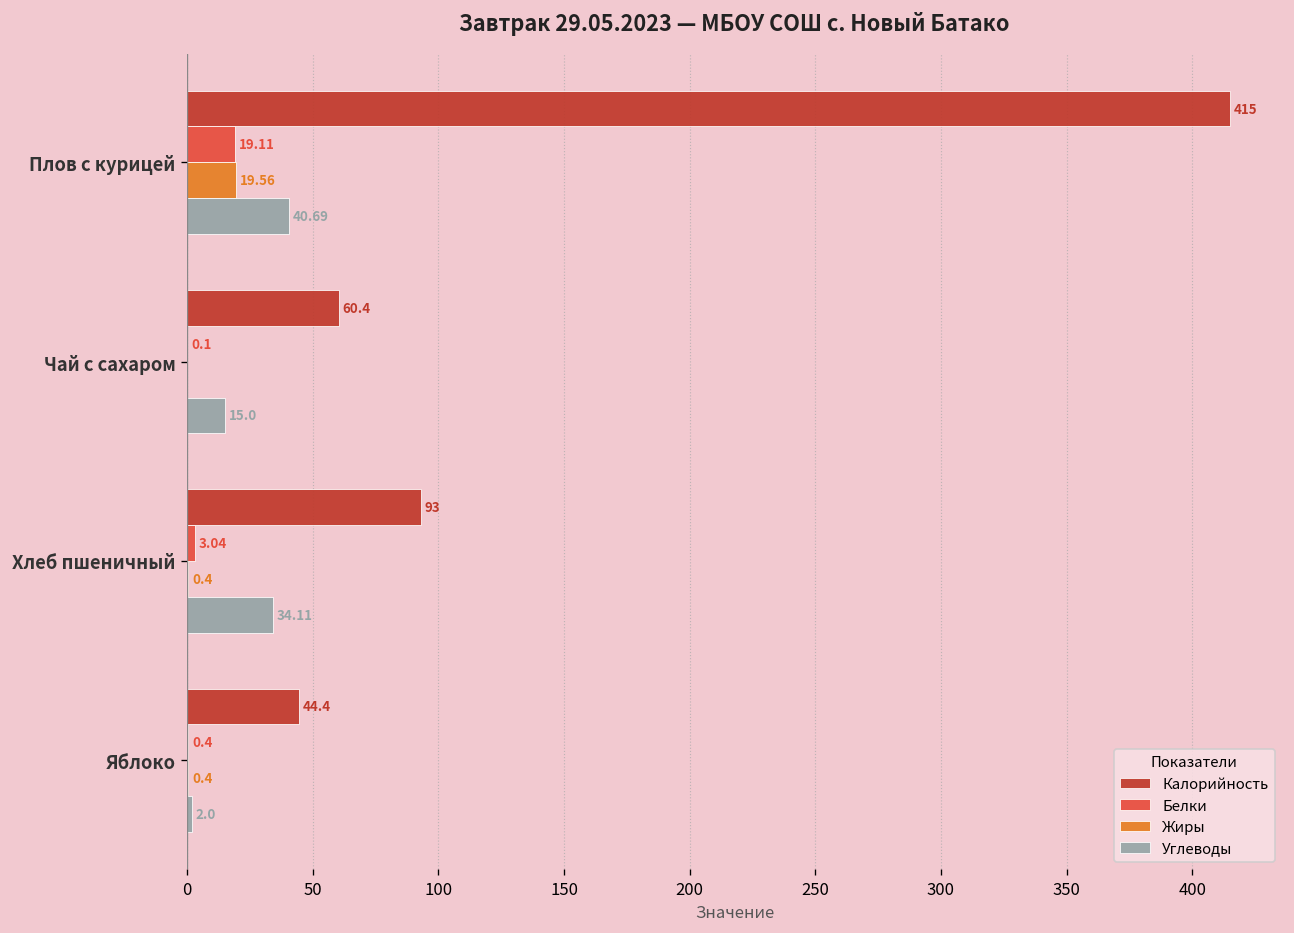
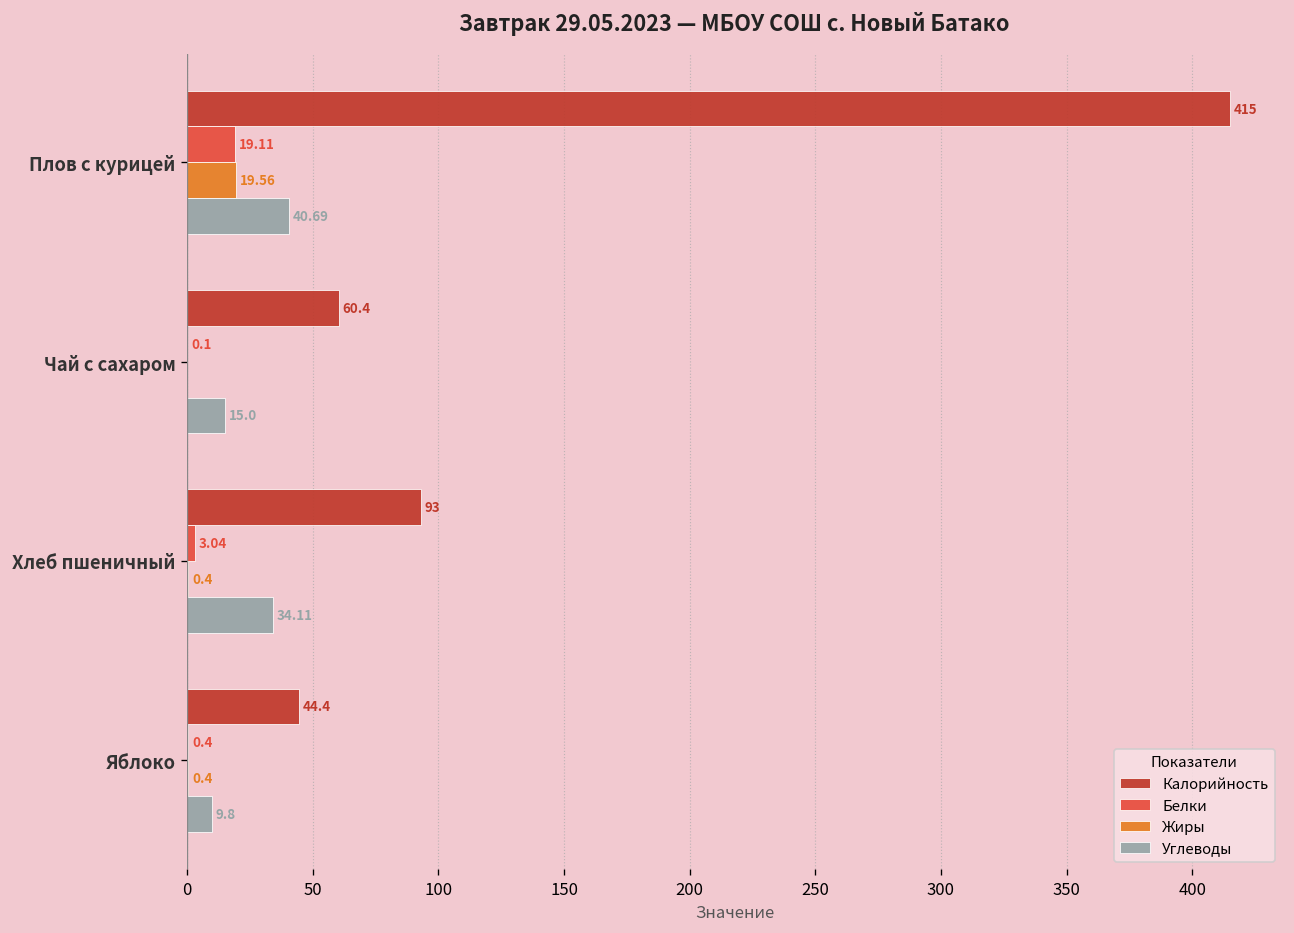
  {
    "Углеводы": {
      "Плов с курицей": 40.69,
      "Чай с сахаром": 15.0,
      "Хлеб пшеничный": 34.11,
-     "Яблоко": 2.0
+     "Яблоко": 9.8
    }
  }
